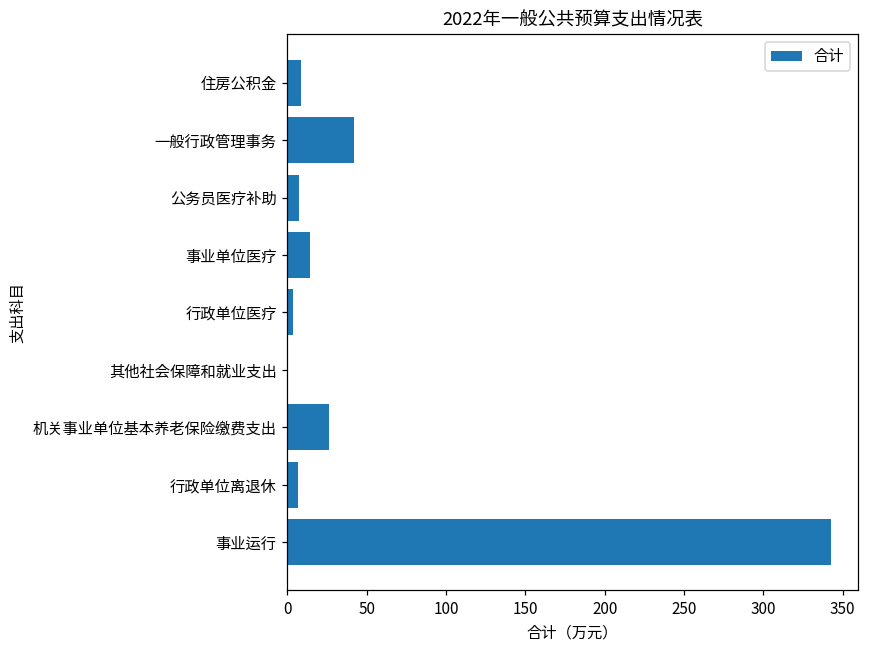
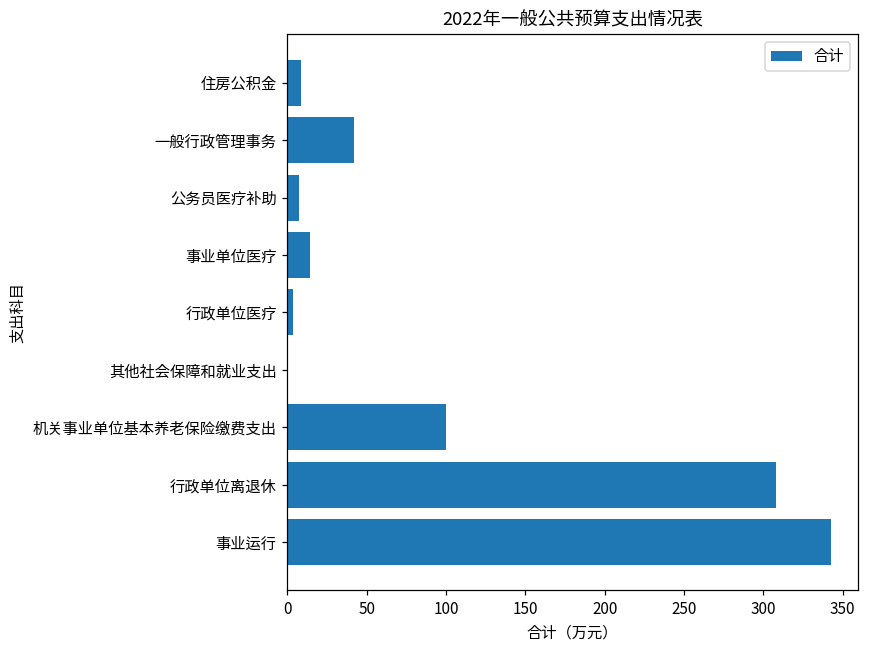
  {
    "住房公积金": 9,
    "一般行政管理事务": 42,
    "公务员医疗补助": 7,
    "事业单位医疗": 14,
    "行政单位医疗": 3,
-   "机关事业单位基本养老保险缴费支出": 26,
-   "行政单位离退休": 7,
+   "机关事业单位基本养老保险缴费支出": 100,
+   "行政单位离退休": 308,
    "事业运行": 343
  }
